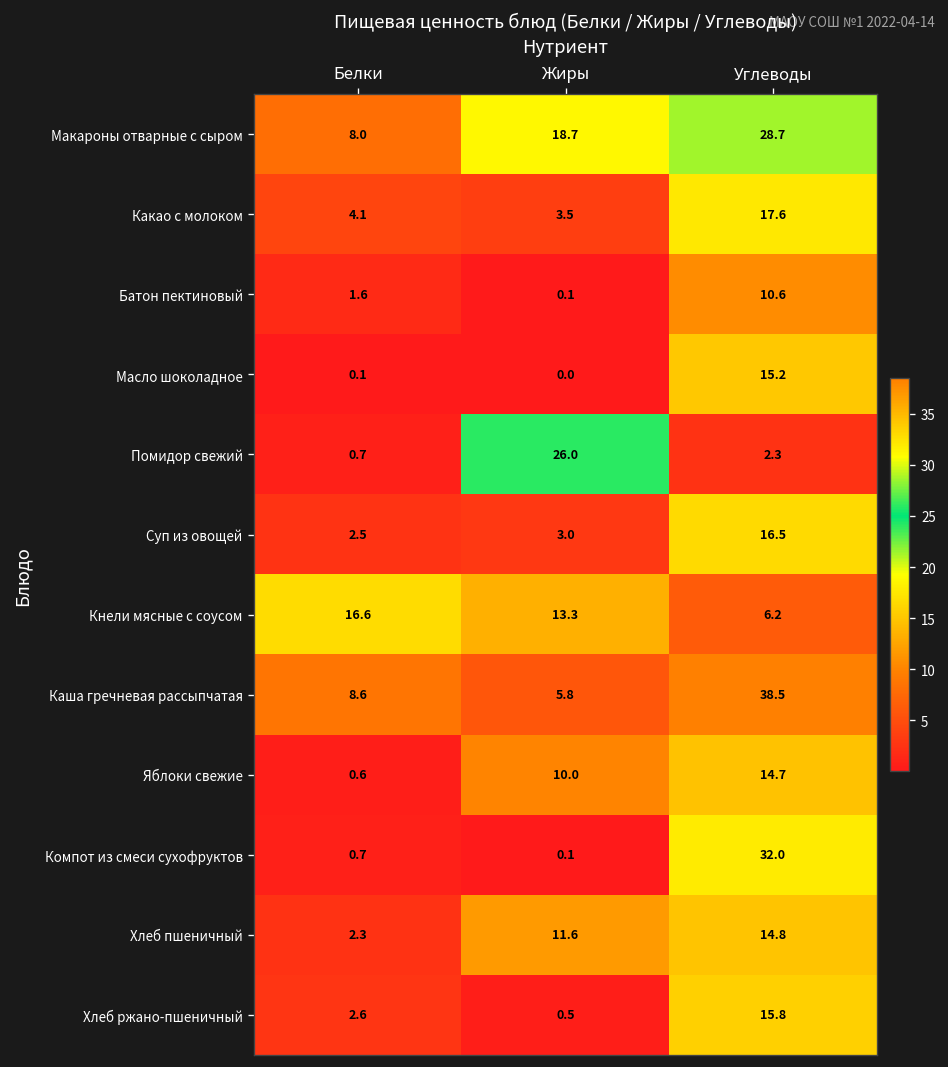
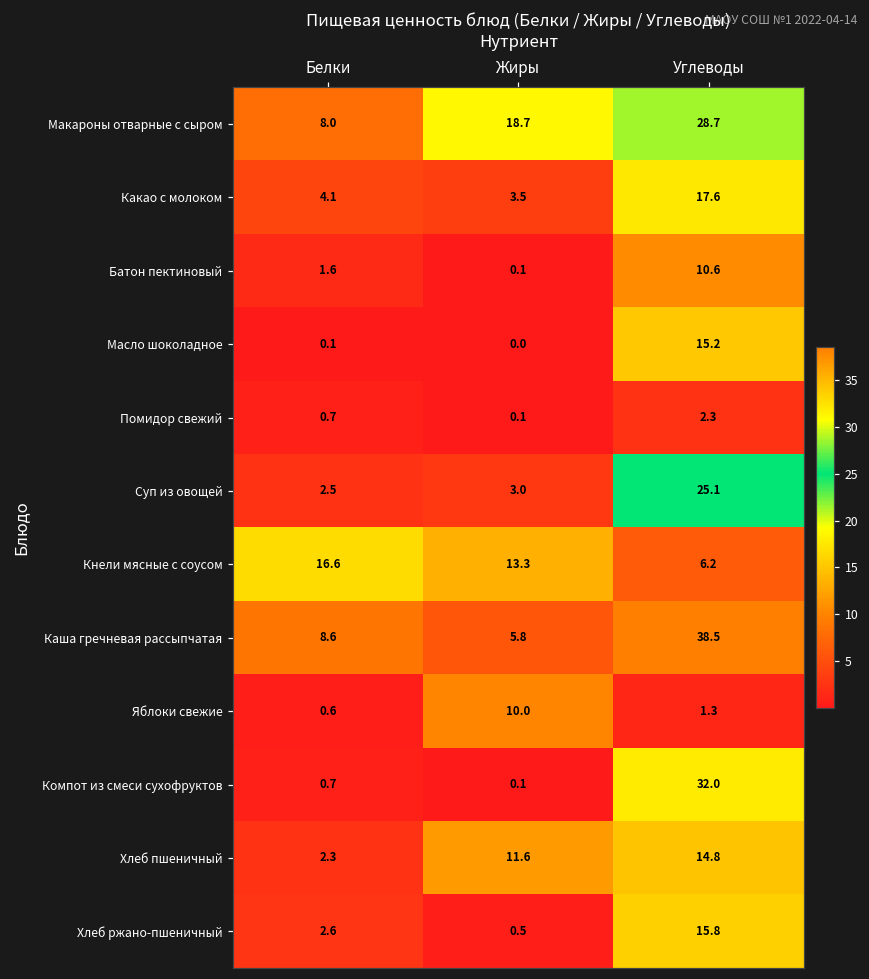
  {
    "Макароны отварные с сыром": {
      "Белки": 8.0,
      "Жиры": 18.7,
      "Углеводы": 28.7
    },
    "Какао с молоком": {
      "Белки": 4.1,
      "Жиры": 3.5,
      "Углеводы": 17.6
    },
    "Батон пектиновый": {
      "Белки": 1.6,
      "Жиры": 0.1,
      "Углеводы": 10.6
    },
    "Масло шоколадное": {
      "Белки": 0.1,
      "Жиры": 0.0,
      "Углеводы": 15.2
    },
    "Помидор свежий": {
      "Белки": 0.7,
-     "Жиры": 26.0,
+     "Жиры": 0.1,
      "Углеводы": 2.3
    },
    "Суп из овощей": {
      "Белки": 2.5,
      "Жиры": 3.0,
-     "Углеводы": 16.5
+     "Углеводы": 25.1
    },
    "Кнели мясные с соусом": {
      "Белки": 16.6,
      "Жиры": 13.3,
      "Углеводы": 6.2
    },
    "Каша гречневая рассыпчатая": {
      "Белки": 8.6,
      "Жиры": 5.8,
      "Углеводы": 38.5
    },
    "Яблоки свежие": {
      "Белки": 0.6,
      "Жиры": 10.0,
-     "Углеводы": 14.7
+     "Углеводы": 1.3
    },
    "Компот из смеси сухофруктов": {
      "Белки": 0.7,
      "Жиры": 0.1,
      "Углеводы": 32.0
    },
    "Хлеб пшеничный": {
      "Белки": 2.3,
      "Жиры": 11.6,
      "Углеводы": 14.8
    },
    "Хлеб ржано-пшеничный": {
      "Белки": 2.6,
      "Жиры": 0.5,
      "Углеводы": 15.8
    }
  }
